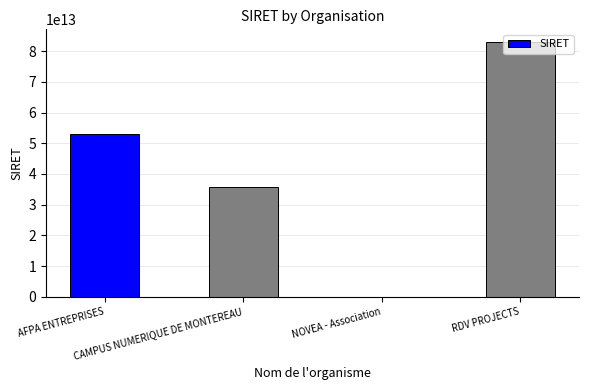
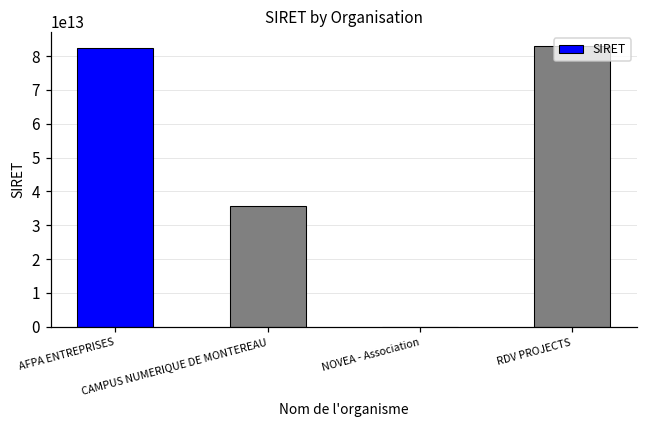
  {
-   "AFPA ENTREPRISES": 53000000000000,
+   "AFPA ENTREPRISES": 82000000000000,
    "CAMPUS NUMERIQUE DE MONTEREAU": 36000000000000,
    "NOVEA - Association": 0
  }
